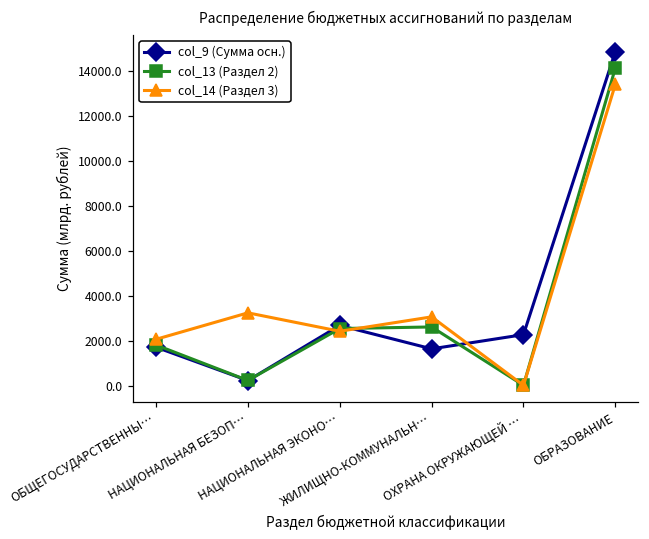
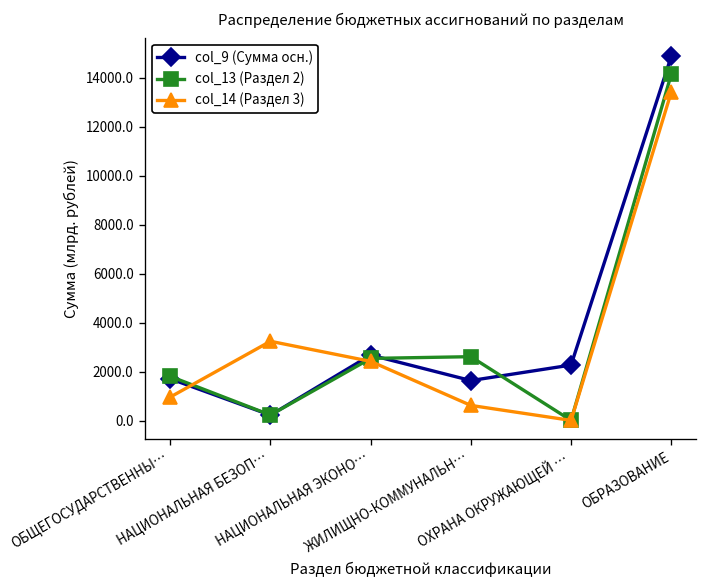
  {
    "col_9 (Сумма осн.)": {
      "НАЦИОНАЛЬНАЯ ЭКОНО…": 2700,
      "ЖИЛИЩНО-КОММУНАЛЬН…": 1600,
      "ОХРАНА ОКРУЖАЮЩЕЙ …": 2300,
      "ОБРАЗОВАНИЕ": 14900
    },
    "col_13 (Раздел 2)": {
      "ЖИЛИЩНО-КОММУНАЛЬН…": 2600,
      "ОБРАЗОВАНИЕ": 14100
    },
    "col_14 (Раздел 3)": {
-     "ОБЩЕГОСУДАРСТВЕННЫ…": 2100,
+     "ОБЩЕГОСУДАРСТВЕННЫ…": 1000,
      "НАЦИОНАЛЬНАЯ БЕЗОП…": 3200,
-     "ЖИЛИЩНО-КОММУНАЛЬН…": 3100,
+     "ЖИЛИЩНО-КОММУНАЛЬН…": 600,
      "ОБРАЗОВАНИЕ": 13400
    }
  }
